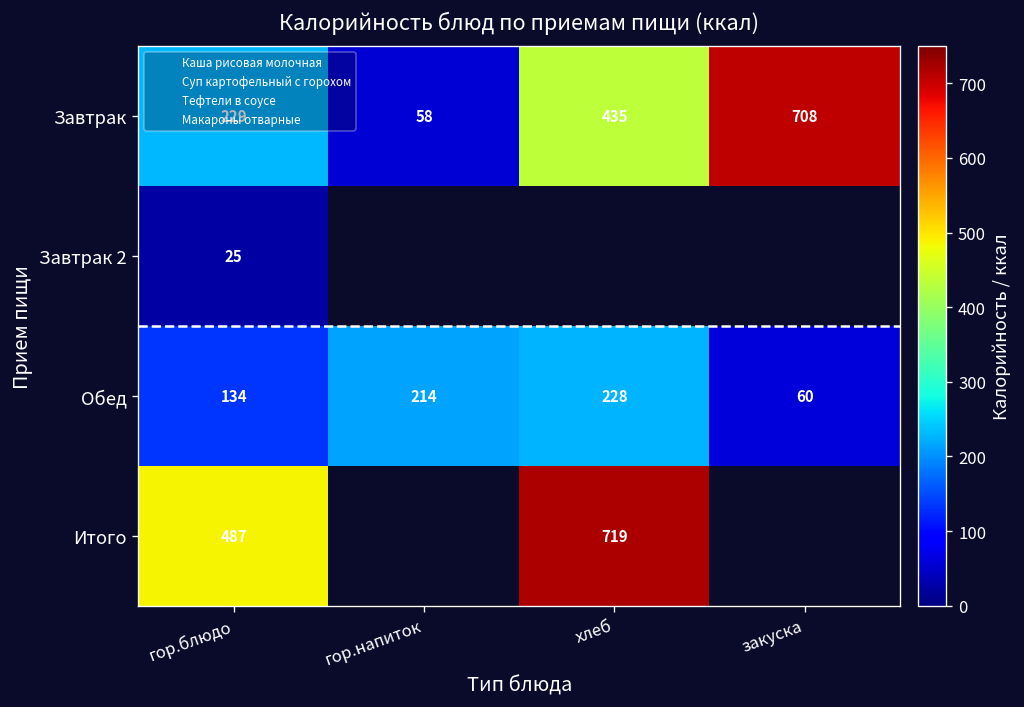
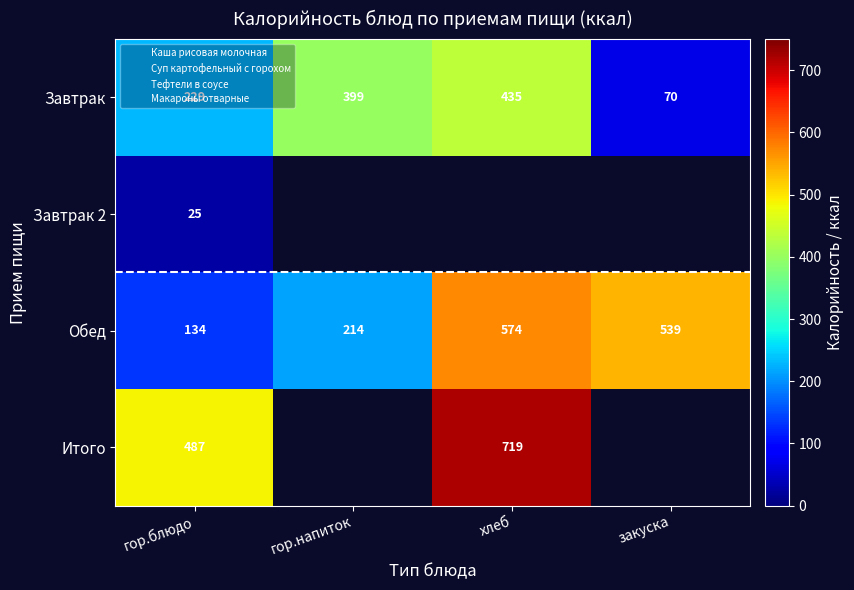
  {
    "Завтрак": {
-     "гор.напиток": 58,
+     "гор.напиток": 399,
      "хлеб": 435,
-     "закуска": 708
+     "закуска": 70
    },
    "Завтрак 2": {
      "гор.блюдо": 25
    },
    "Обед": {
      "гор.блюдо": 134,
      "гор.напиток": 214,
-     "хлеб": 228,
-     "закуска": 60
+     "хлеб": 574,
+     "закуска": 539
    },
    "Итого": {
      "гор.блюдо": 487,
      "хлеб": 719
    }
  }
